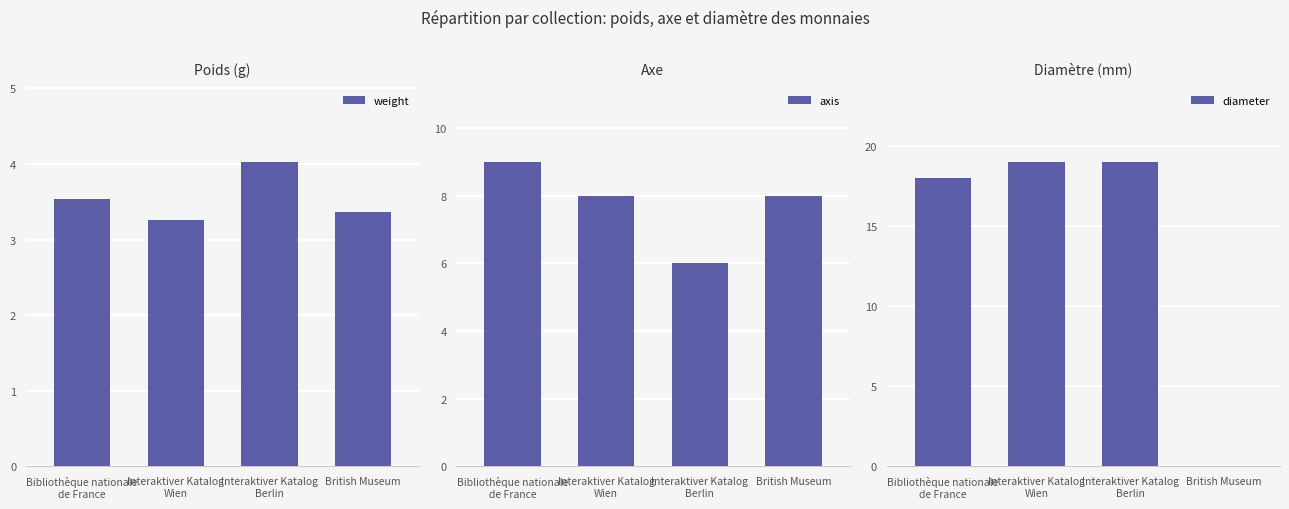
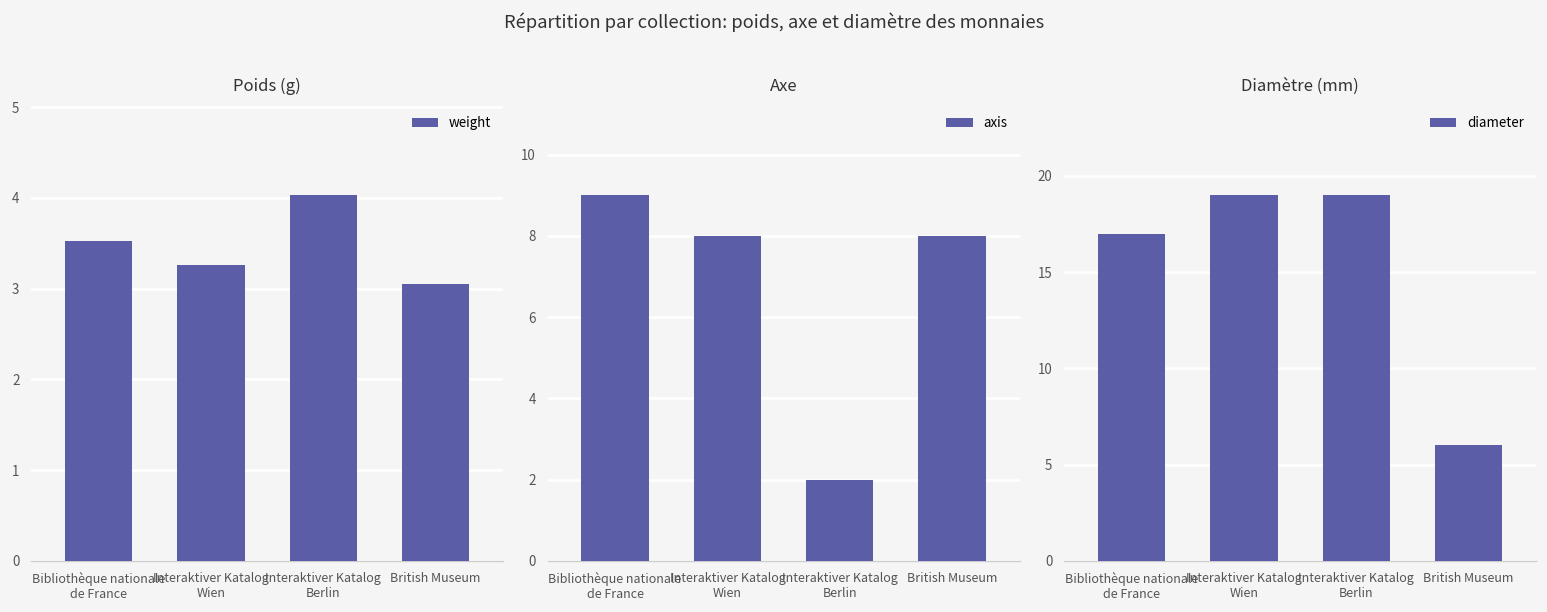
  {
    "Poids (g)": {
      "Bibliothèque nationale de France": 3.5,
      "Interaktiver Katalog Wien": 3.3,
      "Interaktiver Katalog Berlin": 4.0,
-     "British Museum": 3.4
+     "British Museum": 3.1
    },
    "Axe": {
      "Bibliothèque nationale de France": 9,
      "Interaktiver Katalog Wien": 8,
-     "Interaktiver Katalog Berlin": 6,
+     "Interaktiver Katalog Berlin": 2,
      "British Museum": 8
    },
    "Diamètre (mm)": {
-     "Bibliothèque nationale de France": 18,
+     "Bibliothèque nationale de France": 17,
      "Interaktiver Katalog Wien": 19,
      "Interaktiver Katalog Berlin": 19,
-     "British Museum": 0
+     "British Museum": 6
    }
  }
